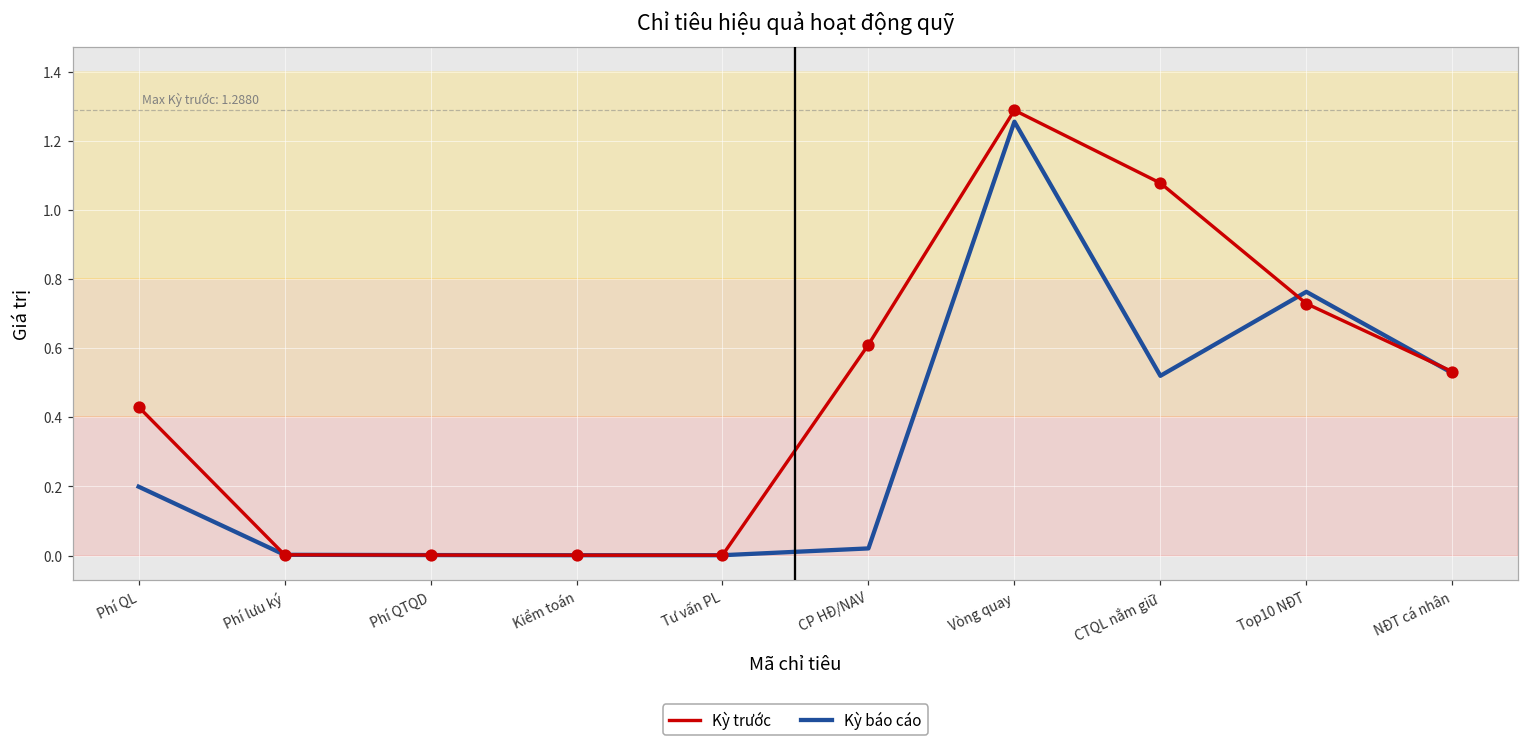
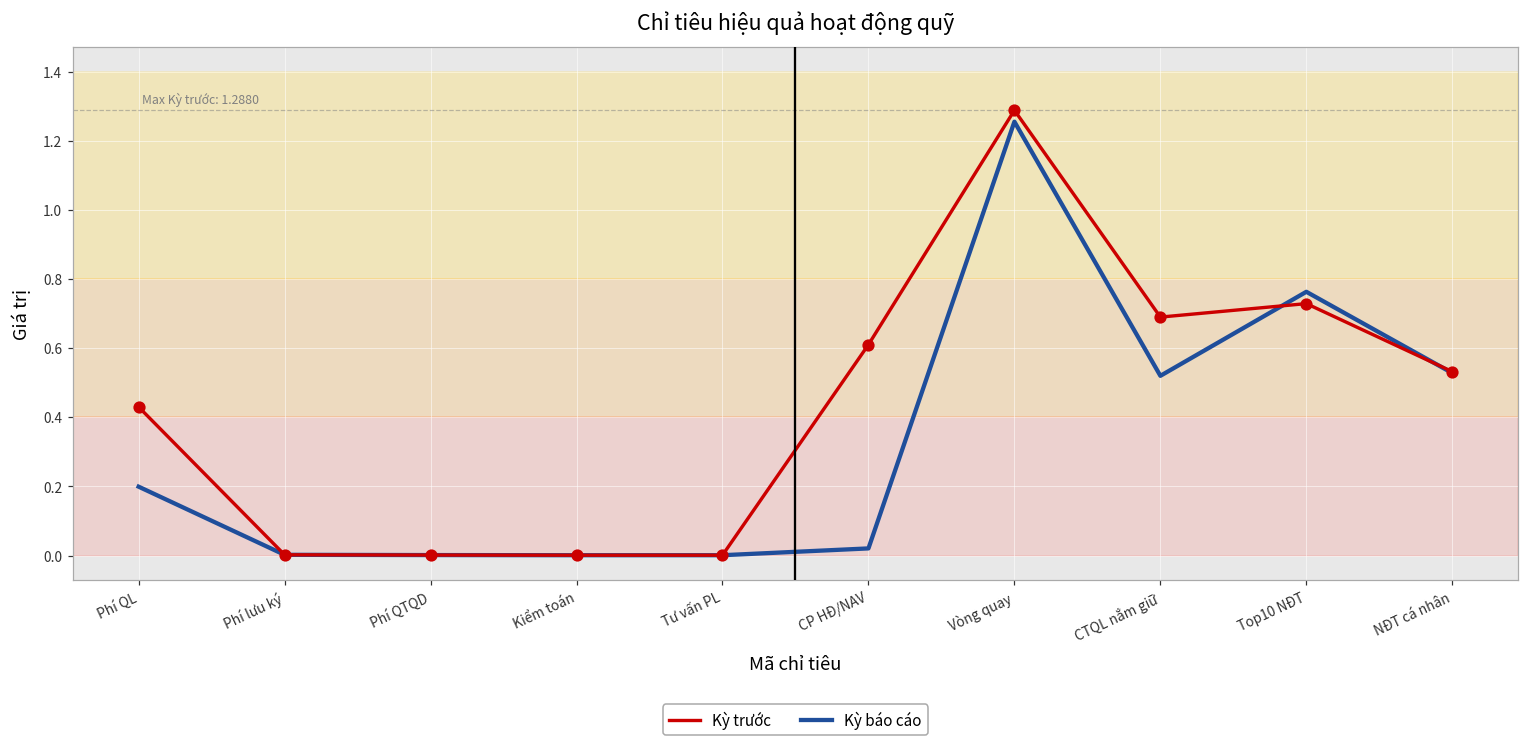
  {
    "Kỳ trước": {
      "Phí QL": 0.43,
      "CP HĐ/NAV": 0.61,
      "Vòng quay": 1.29,
-     "CTQL nắm giữ": 1.08,
+     "CTQL nắm giữ": 0.69,
      "Top10 NĐT": 0.73
    },
    "Kỳ báo cáo": {
      "Phí QL": 0.20,
      "CP HĐ/NAV": 0.02,
      "Vòng quay": 1.26,
      "CTQL nắm giữ": 0.52,
      "Top10 NĐT": 0.76
    }
  }
